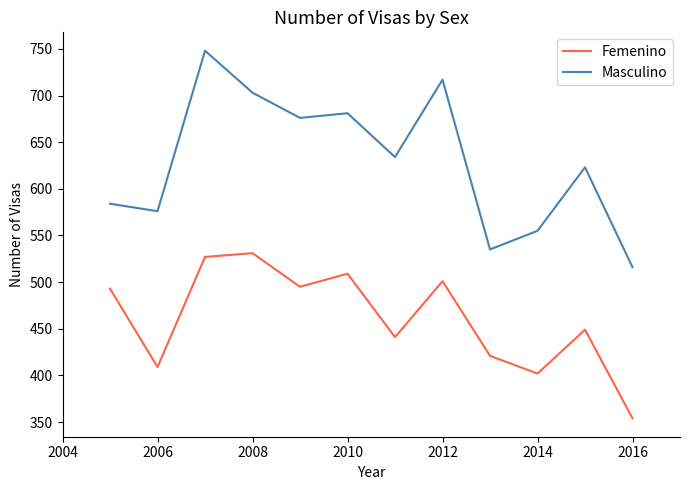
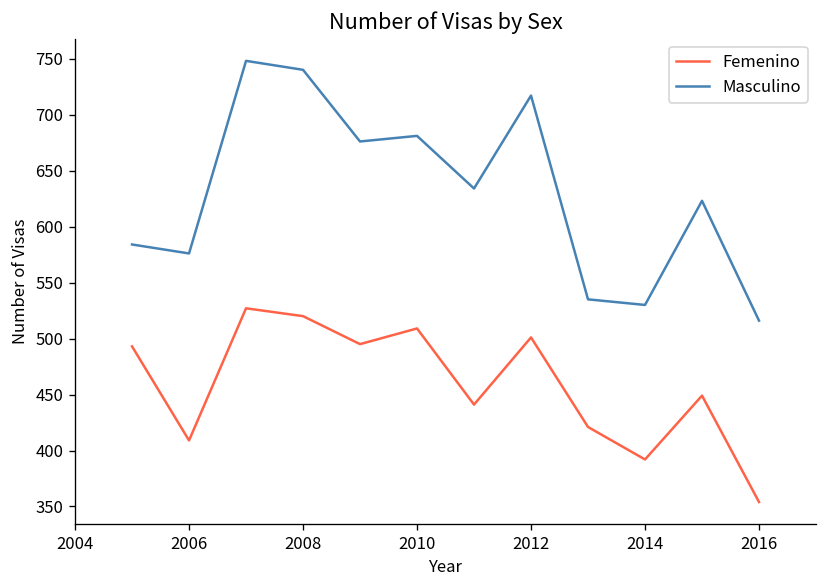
  {
    "Femenino": {
      "2006": 410,
-     "2008": 530,
+     "2008": 520,
      "2010": 510,
      "2012": 500,
-     "2014": 400,
+     "2014": 390,
      "2016": 350
    },
    "Masculino": {
      "2006": 580,
-     "2008": 700,
+     "2008": 740,
      "2010": 680,
      "2012": 720,
-     "2014": 560,
+     "2014": 530,
      "2016": 520
    }
  }
